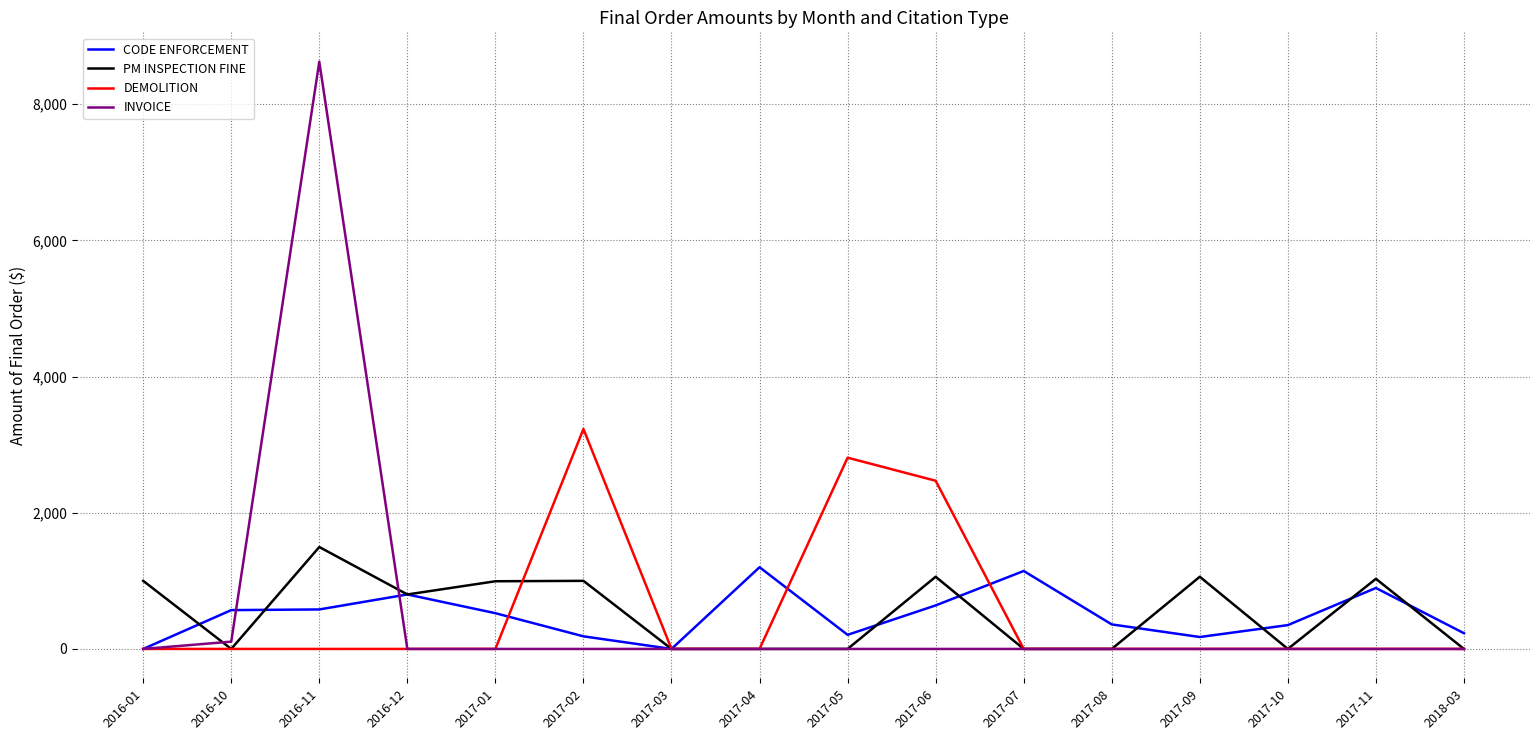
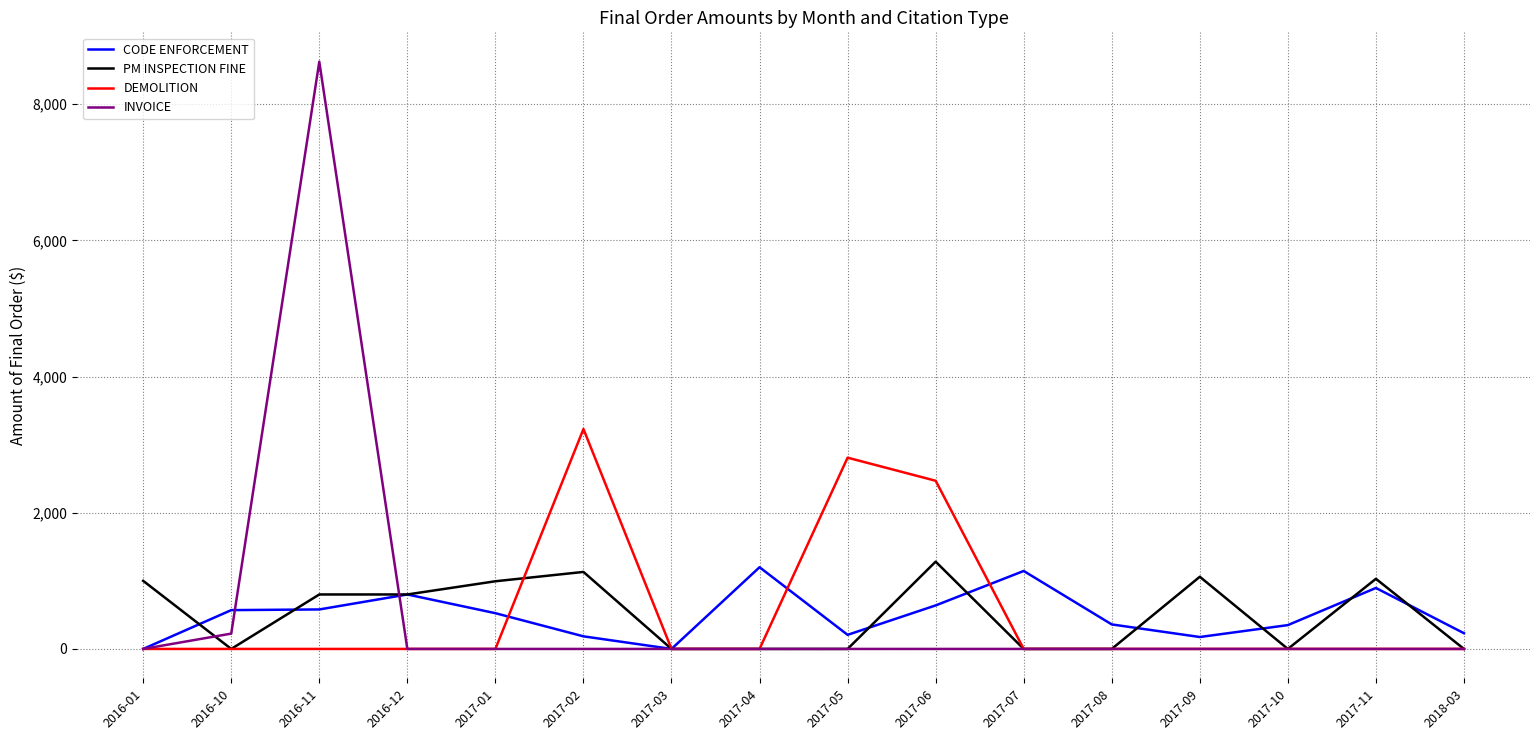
  {
    "CODE ENFORCEMENT": {
      "2016-10": "600",
      "2016-11": "600",
      "2017-01": "500",
      "2017-02": "200",
      "2017-04": "1,200",
      "2017-05": "200",
      "2017-06": "600",
      "2017-07": "1,100",
      "2017-08": "400",
      "2017-09": "200",
      "2017-10": "400",
      "2017-11": "900",
      "2018-03": "200"
    },
    "PM INSPECTION FINE": {
      "2016-01": "1,000",
-     "2016-11": "1,500",
+     "2016-11": "800",
      "2017-01": "1,000",
-     "2017-02": "1,000",
-     "2017-06": "1,100",
+     "2017-02": "1,100",
+     "2017-06": "1,300",
      "2017-09": "1,100",
      "2017-11": "1,000"
    },
    "DEMOLITION": {
      "2016-11": "0",
      "2017-02": "3,200",
      "2017-05": "2,800",
      "2017-06": "2,500"
    },
    "INVOICE": {
-     "2016-10": "100",
+     "2016-10": "200",
      "2016-11": "8,600",
      "2017-02": "0",
      "2017-06": "0"
    }
  }
